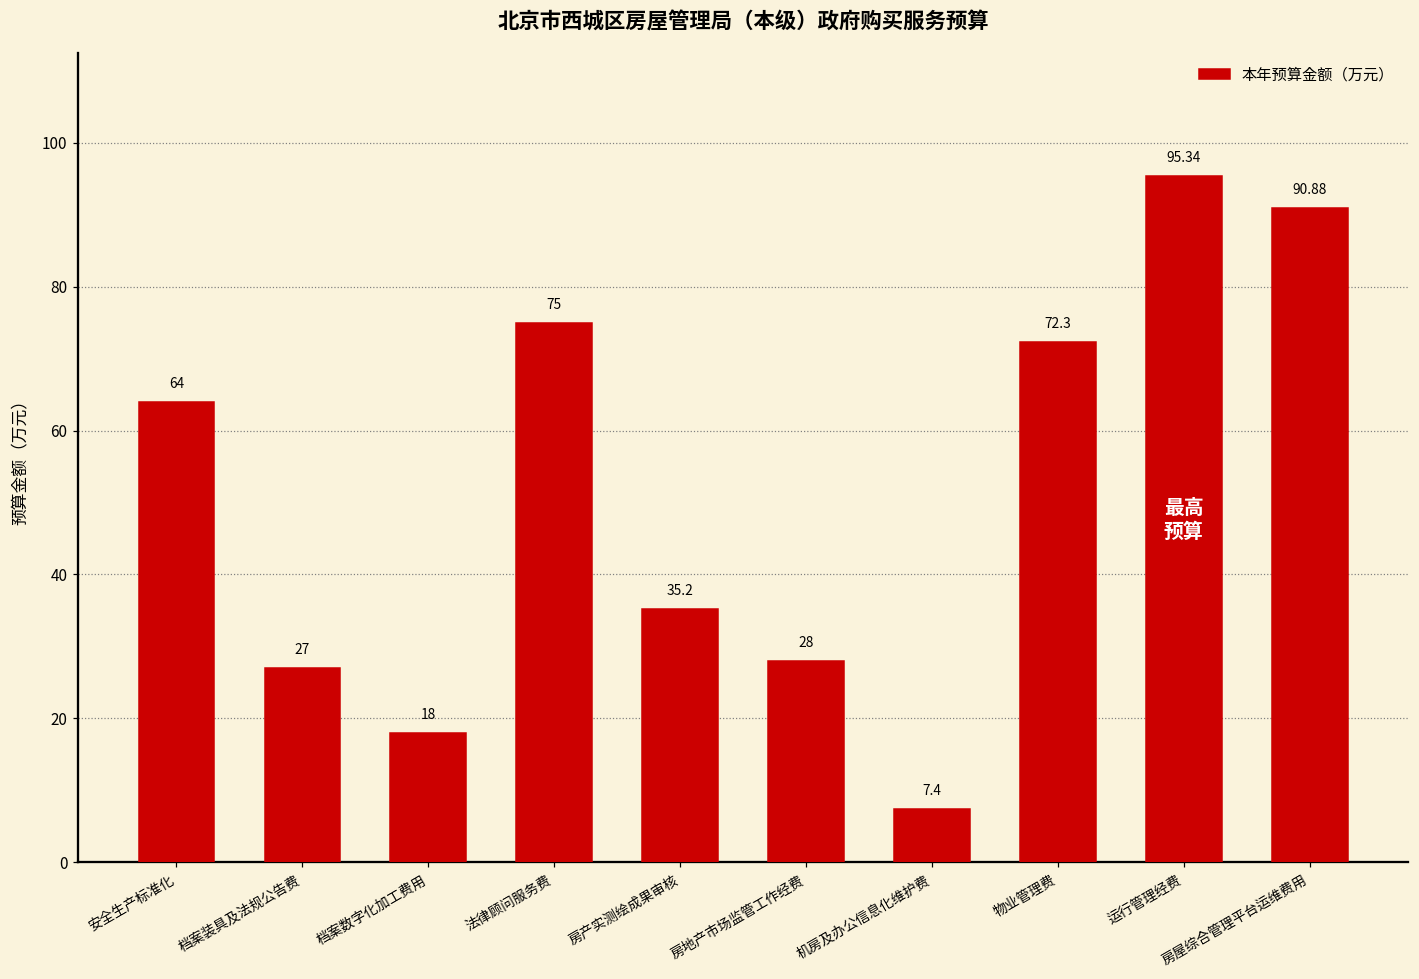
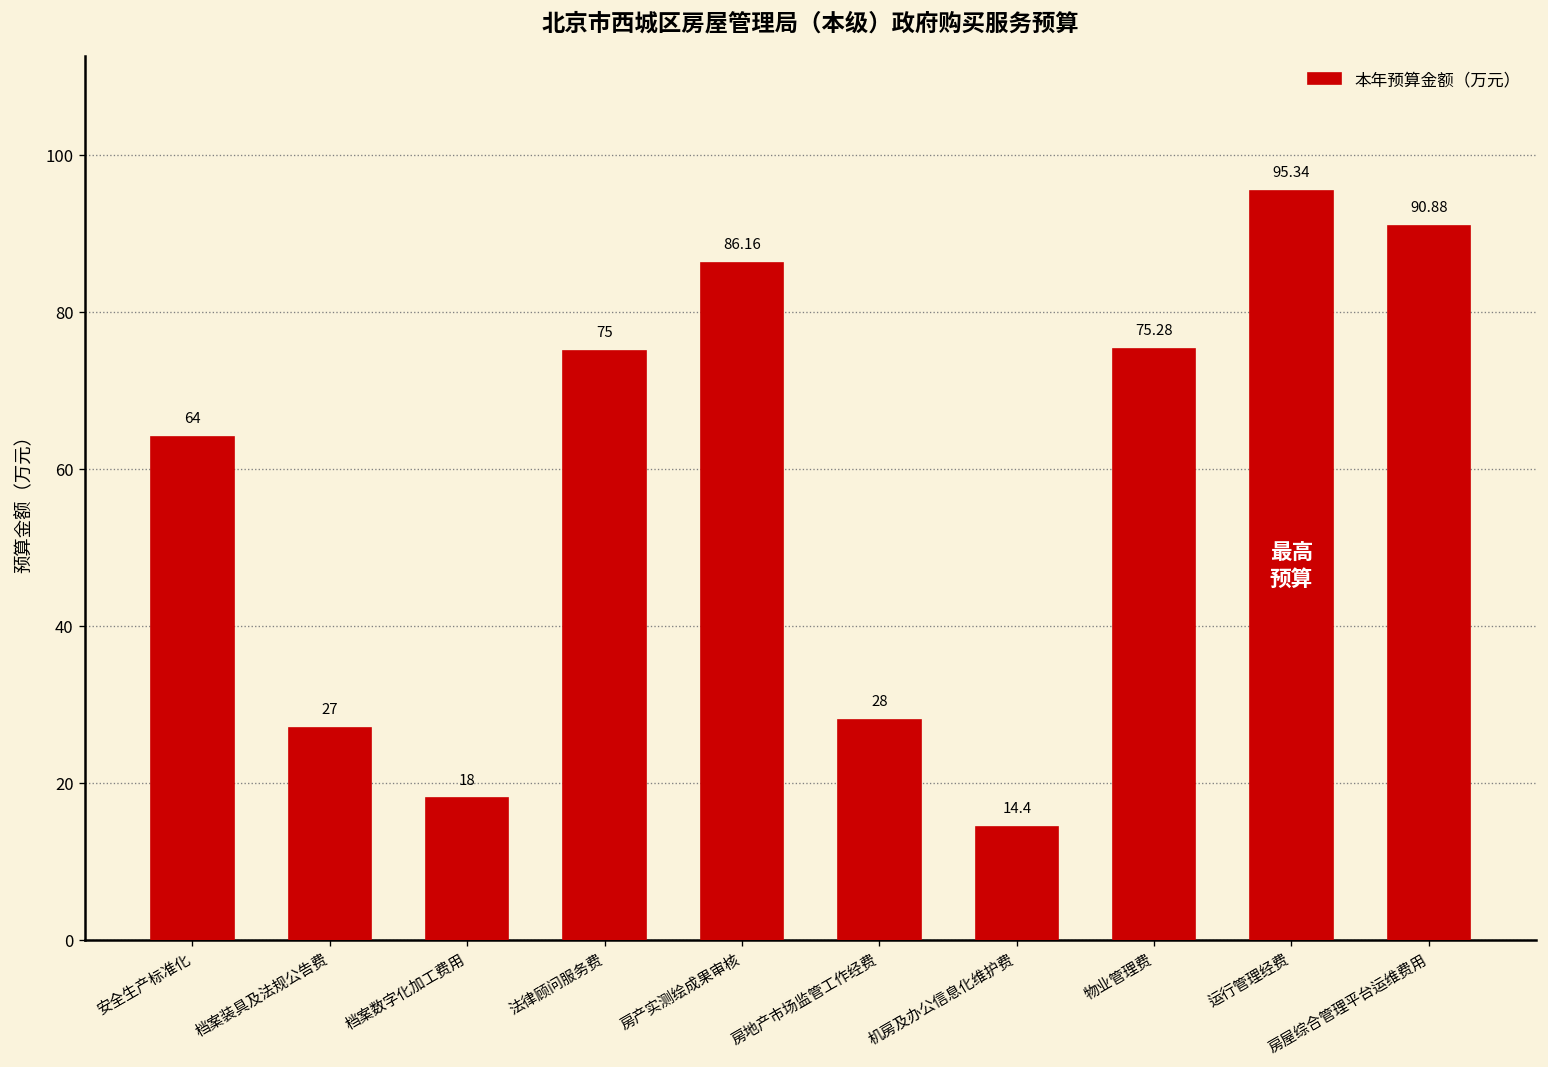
  {
    "安全生产标准化": 64,
    "档案装具及法规公告费": 27,
    "档案数字化加工费用": 18,
    "法律顾问服务费": 75,
-   "房产实测绘成果审核": 35.2,
+   "房产实测绘成果审核": 86.16,
    "房地产市场监管工作经费": 28,
-   "机房及办公信息化维护费": 7.4,
-   "物业管理费": 72.3,
+   "机房及办公信息化维护费": 14.4,
+   "物业管理费": 75.28,
    "运行管理经费": 95.34,
    "房屋综合管理平台运维费用": 90.88
  }
